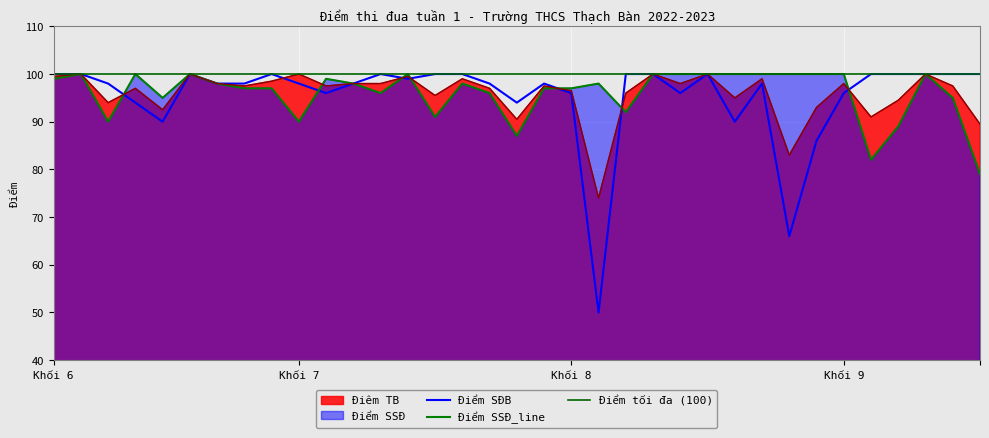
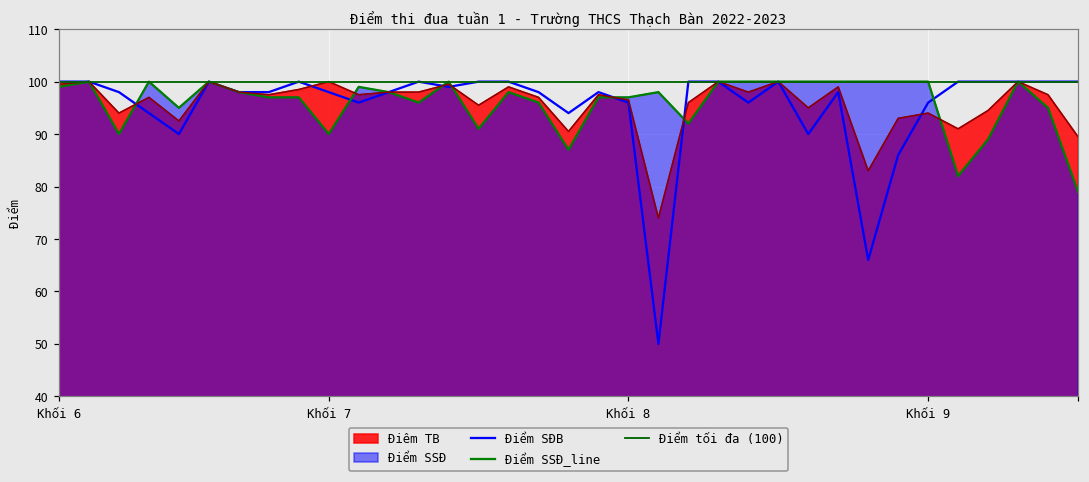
  {
    "Điêm TB": {
      "Khối 7": 100,
-     "Khối 9": 98
+     "Khối 9": 94
    }
  }
